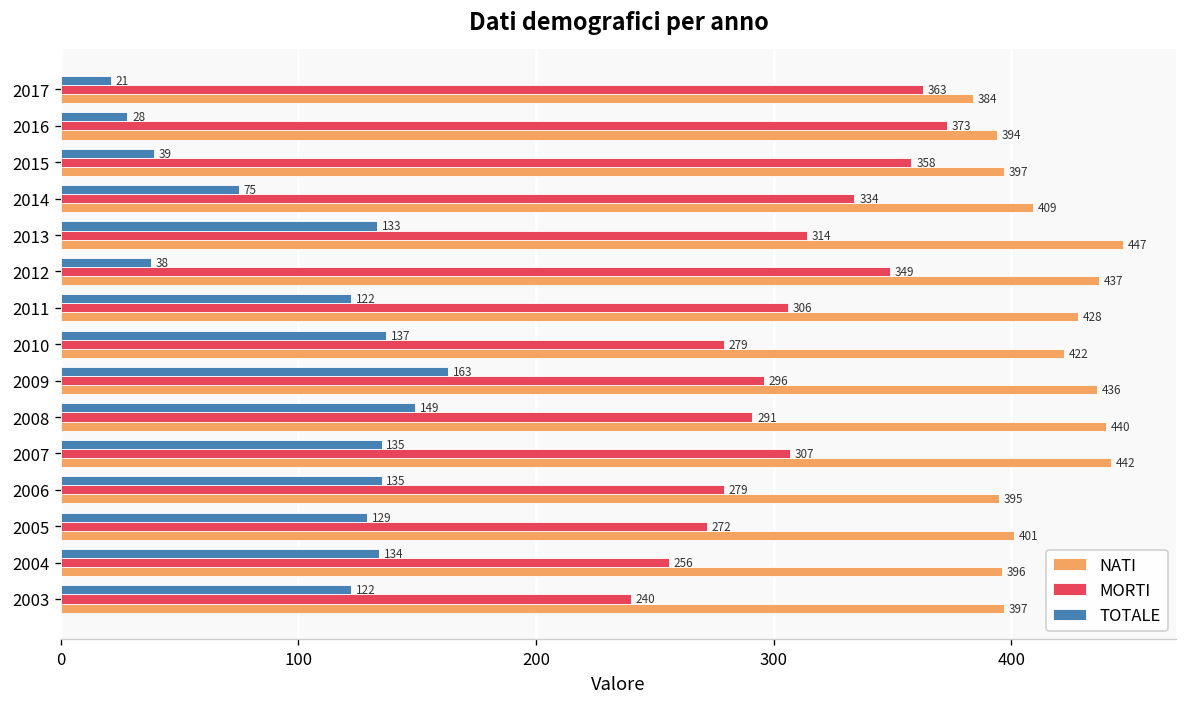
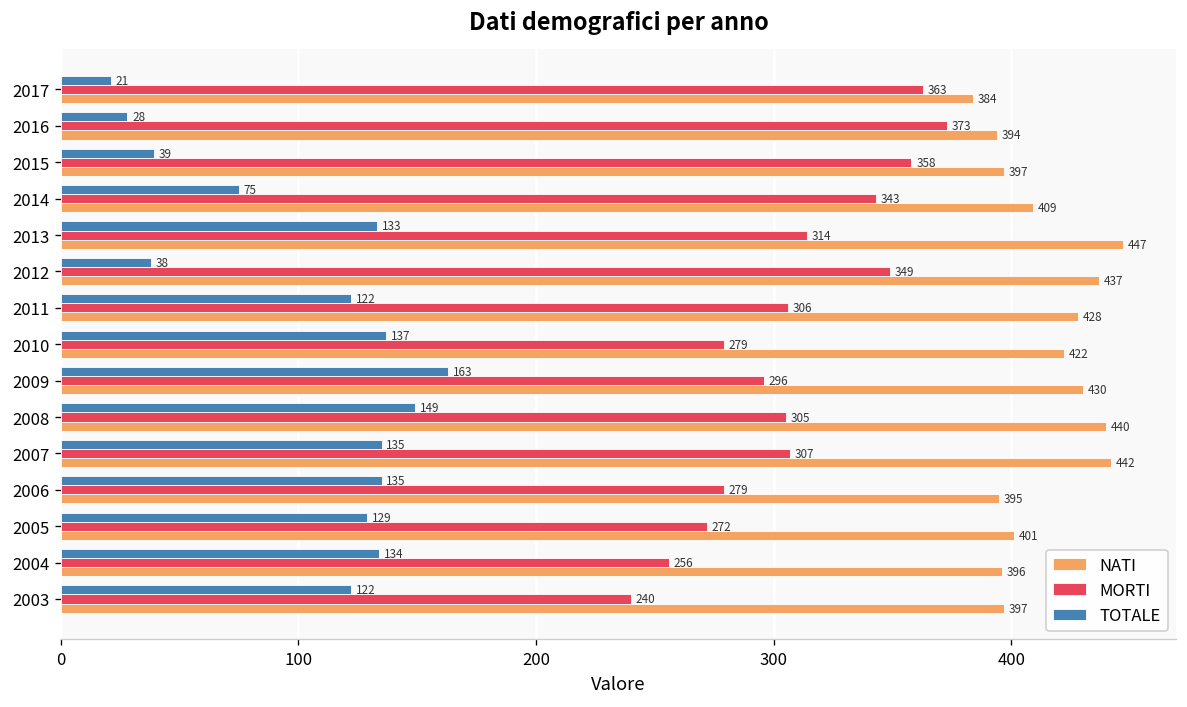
  {
    "NATI": {
      "2017": 384,
      "2016": 394,
      "2015": 397,
      "2014": 409,
      "2013": 447,
      "2012": 437,
      "2011": 428,
      "2010": 422,
-     "2009": 436,
+     "2009": 430,
      "2008": 440,
      "2007": 442,
      "2006": 395,
      "2005": 401,
      "2004": 396,
      "2003": 397
    },
    "MORTI": {
      "2017": 363,
      "2016": 373,
      "2015": 358,
-     "2014": 334,
+     "2014": 343,
      "2013": 314,
      "2012": 349,
      "2011": 306,
      "2010": 279,
      "2009": 296,
-     "2008": 291,
+     "2008": 305,
      "2007": 307,
      "2006": 279,
      "2005": 272,
      "2004": 256,
      "2003": 240
    },
    "TOTALE": {
      "2017": 21,
      "2016": 28,
      "2015": 39,
      "2014": 75,
      "2013": 133,
      "2012": 38,
      "2011": 122,
      "2010": 137,
      "2009": 163,
      "2008": 149,
      "2007": 135,
      "2006": 135,
      "2005": 129,
      "2004": 134,
      "2003": 122
    }
  }
